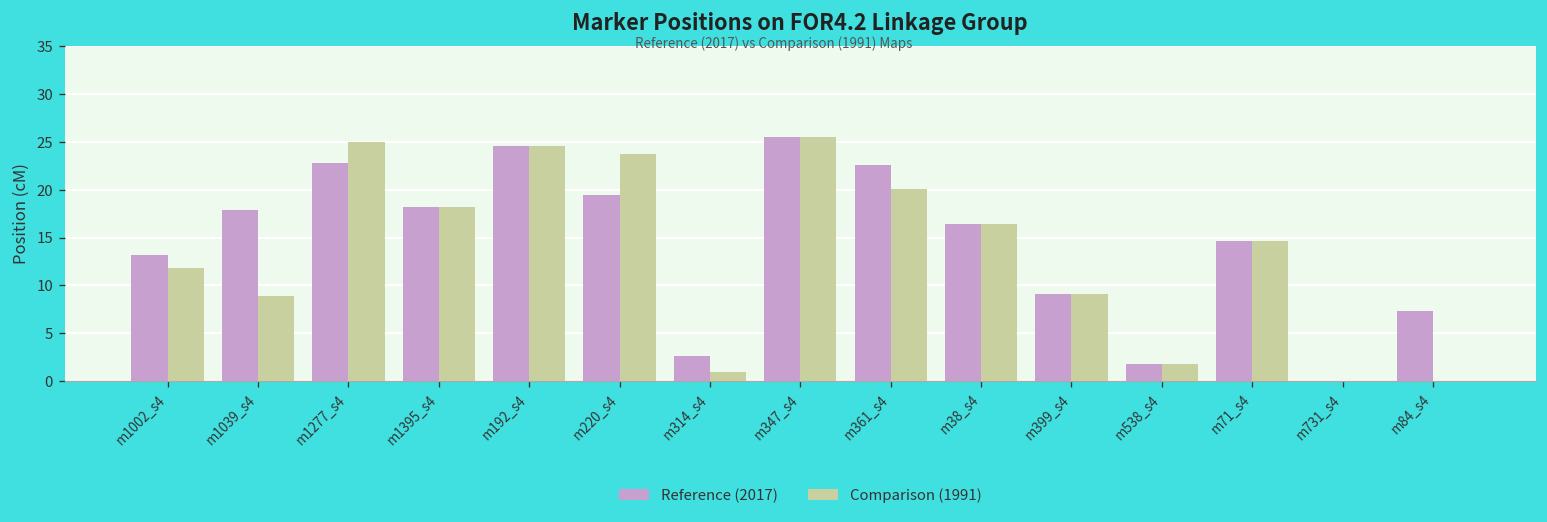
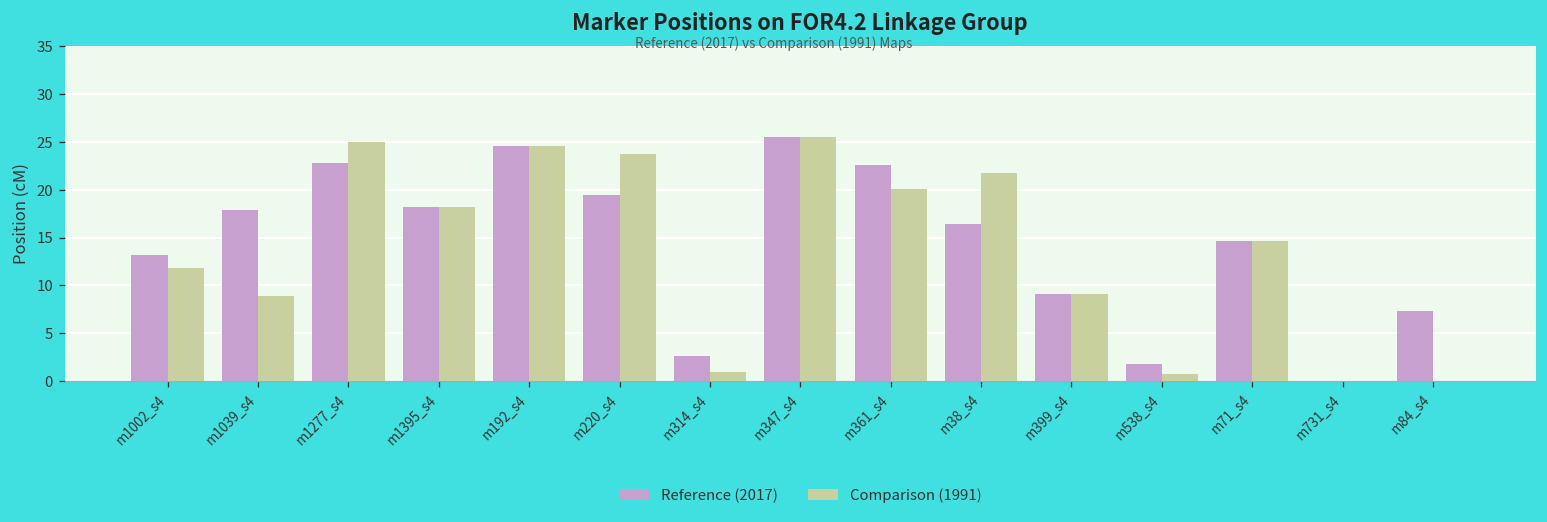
  {
    "Reference (2017)": {
      "m1002_s4": 13,
      "m1039_s4": 18,
      "m1277_s4": 23,
      "m1395_s4": 18,
      "m192_s4": 25,
      "m220_s4": 20,
      "m314_s4": 3,
      "m347_s4": 26,
      "m361_s4": 23,
      "m38_s4": 16,
      "m399_s4": 9,
      "m538_s4": 2,
      "m71_s4": 15,
      "m731_s4": 0,
      "m84_s4": 7
    },
    "Comparison (1991)": {
      "m1002_s4": 12,
      "m1039_s4": 9,
      "m1277_s4": 25,
      "m1395_s4": 18,
      "m192_s4": 25,
      "m220_s4": 24,
      "m314_s4": 1,
      "m347_s4": 26,
      "m361_s4": 20,
-     "m38_s4": 16,
+     "m38_s4": 22,
      "m399_s4": 9,
-     "m538_s4": 2,
+     "m538_s4": 1,
      "m71_s4": 15,
      "m731_s4": 0,
      "m84_s4": 0
    }
  }
